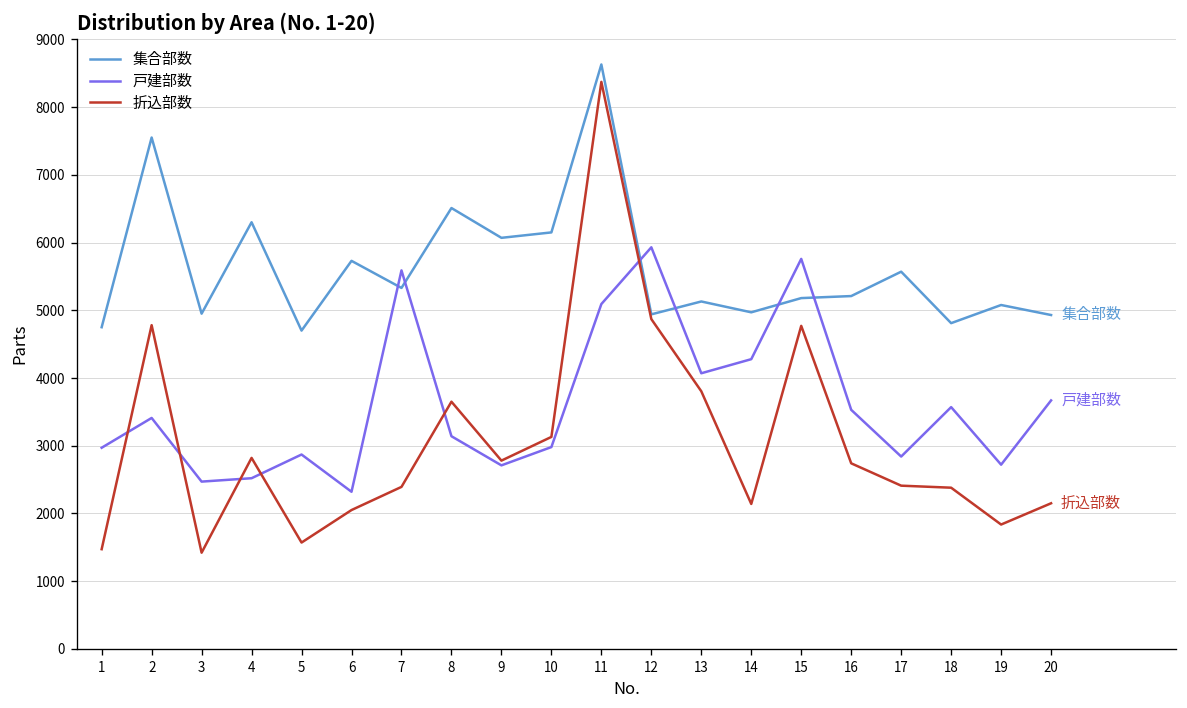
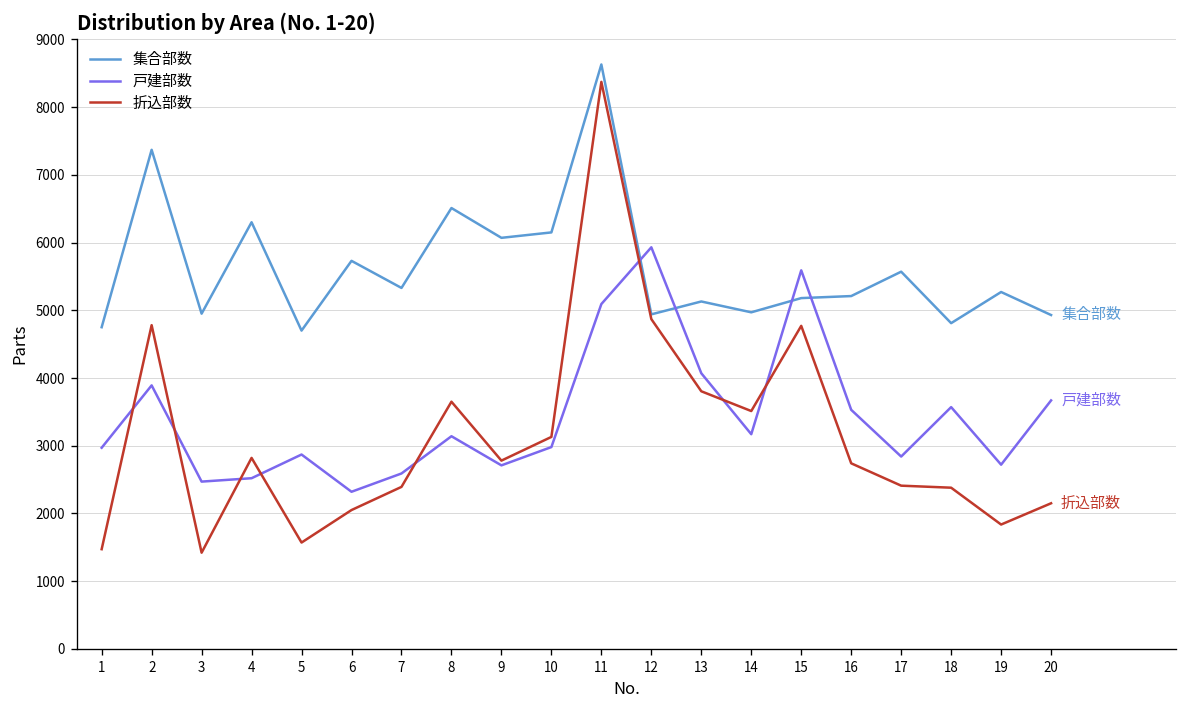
  {
    "集合部数": {
      "1": 4800,
-     "2": 7600,
+     "2": 7400,
      "3": 5000,
      "4": 6300,
      "5": 4700,
      "6": 5700,
      "7": 5300,
      "8": 6500,
      "9": 6100,
      "10": 6200,
      "11": 8600,
      "12": 4900,
      "13": 5100,
      "14": 5000,
      "15": 5200,
      "16": 5200,
      "17": 5600,
      "18": 4800,
-     "19": 5100,
+     "19": 5300,
      "20": 4900
    },
    "戸建部数": {
      "1": 3000,
-     "2": 3400,
+     "2": 3900,
      "3": 2500,
      "4": 2500,
      "5": 2900,
      "6": 2300,
-     "7": 5600,
+     "7": 2600,
      "8": 3100,
      "9": 2700,
      "10": 3000,
      "11": 5100,
      "12": 5900,
      "13": 4100,
-     "14": 4300,
-     "15": 5800,
+     "14": 3200,
+     "15": 5600,
      "16": 3500,
      "17": 2800,
      "18": 3600,
      "19": 2700,
      "20": 3700
    },
    "折込部数": {
      "1": 1500,
      "2": 4800,
      "3": 1400,
      "4": 2800,
      "5": 1600,
      "6": 2100,
      "7": 2400,
      "8": 3700,
      "9": 2800,
      "10": 3100,
      "11": 8400,
      "12": 4900,
      "13": 3800,
-     "14": 2100,
+     "14": 3500,
      "15": 4800,
      "16": 2700,
      "17": 2400,
      "18": 2400,
      "19": 1800,
      "20": 2200
    }
  }
